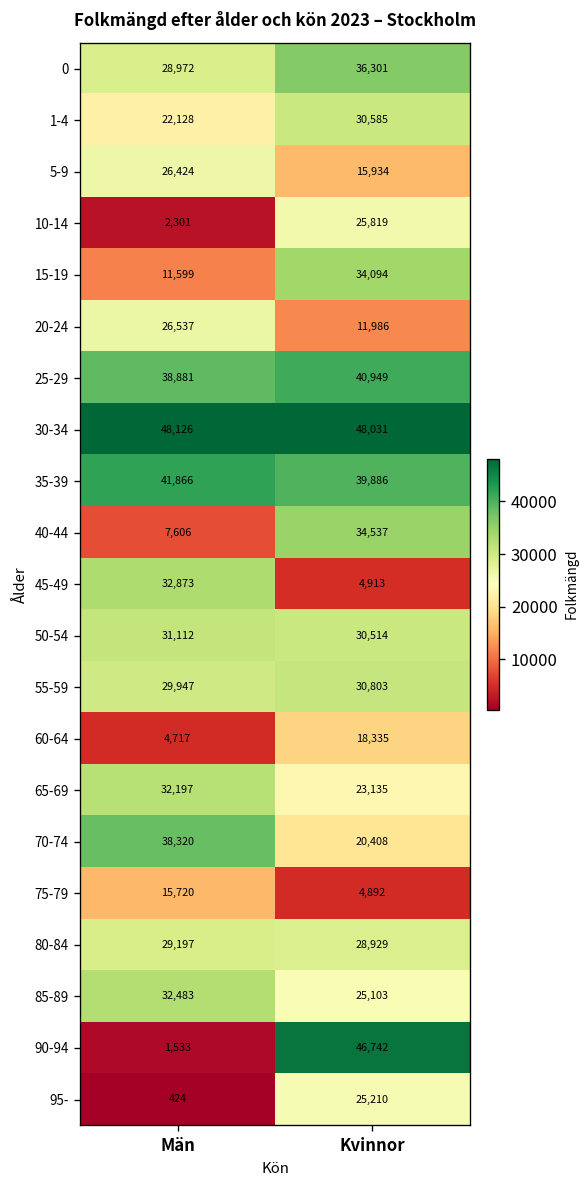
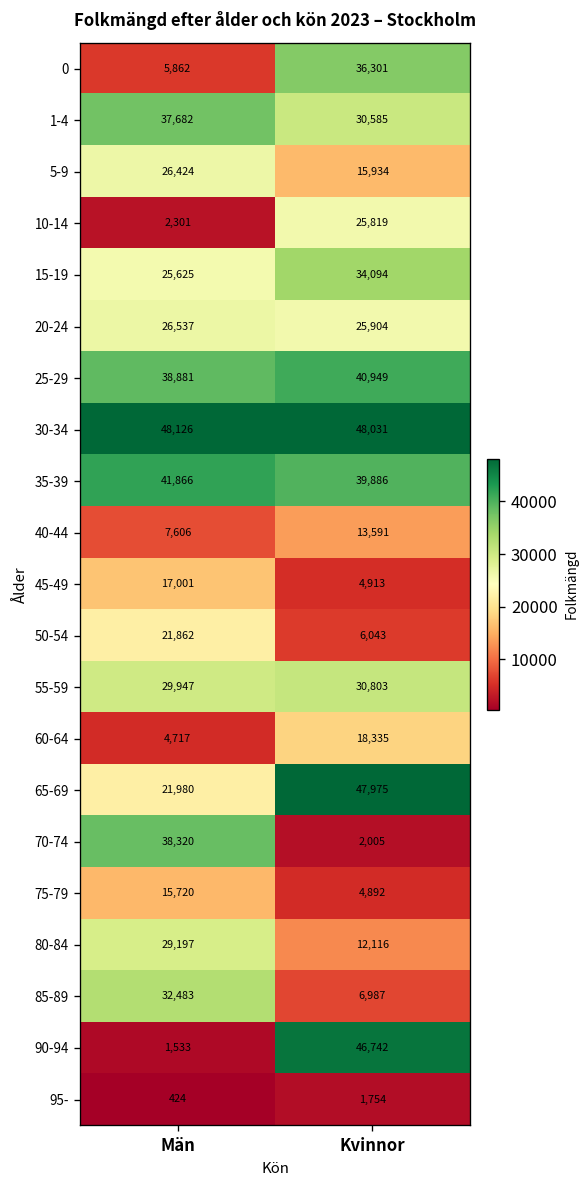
  {
    "0": {
-     "Män": "28,972",
+     "Män": "5,862",
      "Kvinnor": "36,301"
    },
    "1-4": {
-     "Män": "22,128",
+     "Män": "37,682",
      "Kvinnor": "30,585"
    },
    "5-9": {
      "Män": "26,424",
      "Kvinnor": "15,934"
    },
    "10-14": {
      "Män": "2,301",
      "Kvinnor": "25,819"
    },
    "15-19": {
-     "Män": "11,599",
+     "Män": "25,625",
      "Kvinnor": "34,094"
    },
    "20-24": {
      "Män": "26,537",
-     "Kvinnor": "11,986"
+     "Kvinnor": "25,904"
    },
    "25-29": {
      "Män": "38,881",
      "Kvinnor": "40,949"
    },
    "30-34": {
      "Män": "48,126",
      "Kvinnor": "48,031"
    },
    "35-39": {
      "Män": "41,866",
      "Kvinnor": "39,886"
    },
    "40-44": {
      "Män": "7,606",
-     "Kvinnor": "34,537"
+     "Kvinnor": "13,591"
    },
    "45-49": {
-     "Män": "32,873",
+     "Män": "17,001",
      "Kvinnor": "4,913"
    },
    "50-54": {
-     "Män": "31,112",
-     "Kvinnor": "30,514"
+     "Män": "21,862",
+     "Kvinnor": "6,043"
    },
    "55-59": {
      "Män": "29,947",
      "Kvinnor": "30,803"
    },
    "60-64": {
      "Män": "4,717",
      "Kvinnor": "18,335"
    },
    "65-69": {
-     "Män": "32,197",
-     "Kvinnor": "23,135"
+     "Män": "21,980",
+     "Kvinnor": "47,975"
    },
    "70-74": {
      "Män": "38,320",
-     "Kvinnor": "20,408"
+     "Kvinnor": "2,005"
    },
    "75-79": {
      "Män": "15,720",
      "Kvinnor": "4,892"
    },
    "80-84": {
      "Män": "29,197",
-     "Kvinnor": "28,929"
+     "Kvinnor": "12,116"
    },
    "85-89": {
      "Män": "32,483",
-     "Kvinnor": "25,103"
+     "Kvinnor": "6,987"
    },
    "90-94": {
      "Män": "1,533",
      "Kvinnor": "46,742"
    },
    "95-": {
      "Män": "424",
-     "Kvinnor": "25,210"
+     "Kvinnor": "1,754"
    }
  }
